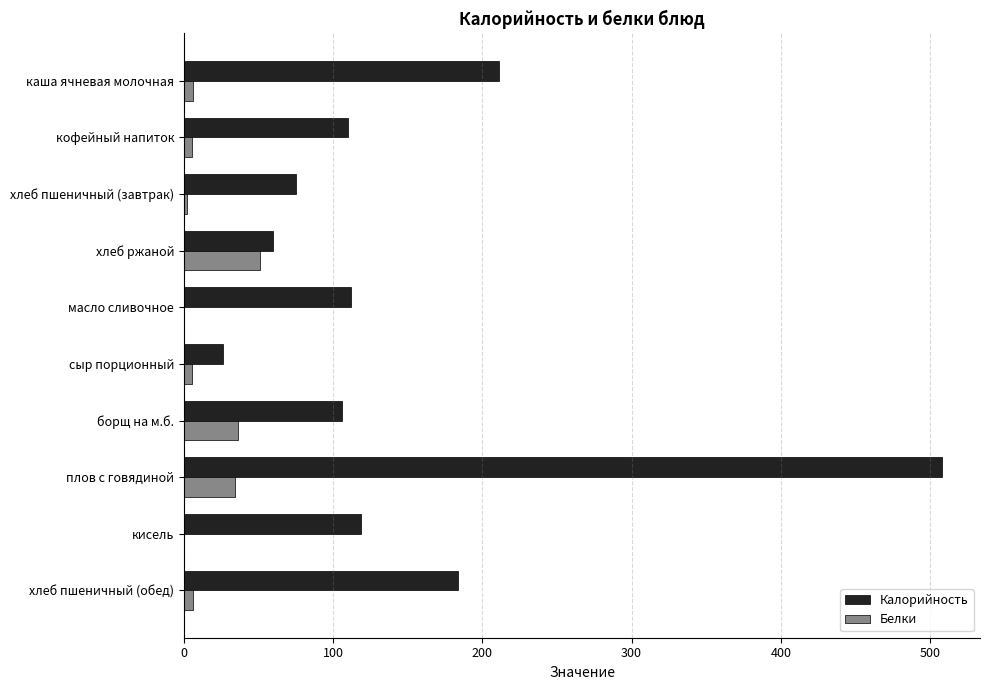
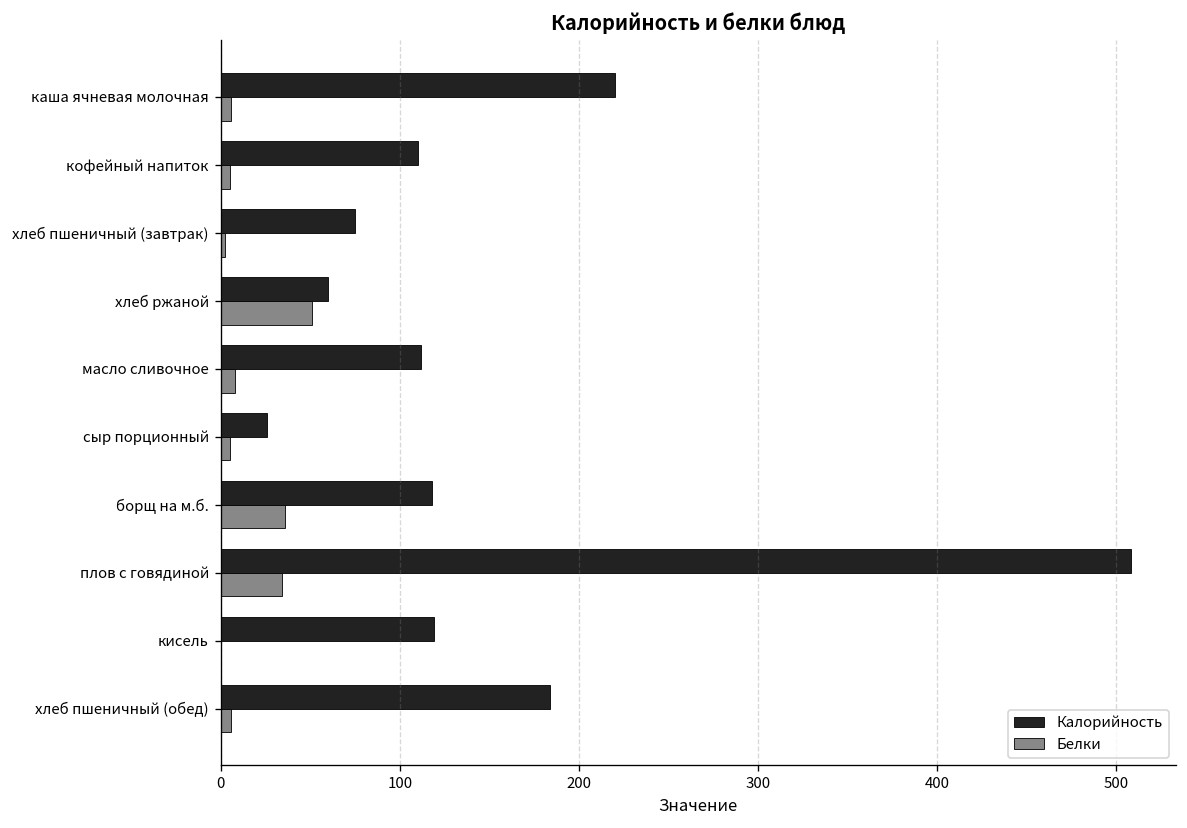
  {
    "Калорийность": {
-     "каша ячневая молочная": 211,
+     "каша ячневая молочная": 220,
      "кофейный напиток": 110,
      "хлеб пшеничный (завтрак)": 75,
      "хлеб ржаной": 60,
      "масло сливочное": 112,
      "сыр порционный": 26,
-     "борщ на м.б.": 106,
+     "борщ на м.б.": 118,
      "плов с говядиной": 508,
      "кисель": 119,
      "хлеб пшеничный (обед)": 184
    },
    "Белки": {
      "каша ячневая молочная": 6,
      "кофейный напиток": 6,
      "хлеб пшеничный (завтрак)": 2,
      "хлеб ржаной": 51,
-     "масло сливочное": 0,
+     "масло сливочное": 8,
      "сыр порционный": 5,
      "борщ на м.б.": 36,
      "плов с говядиной": 34,
      "кисель": 0,
      "хлеб пшеничный (обед)": 6
    }
  }
